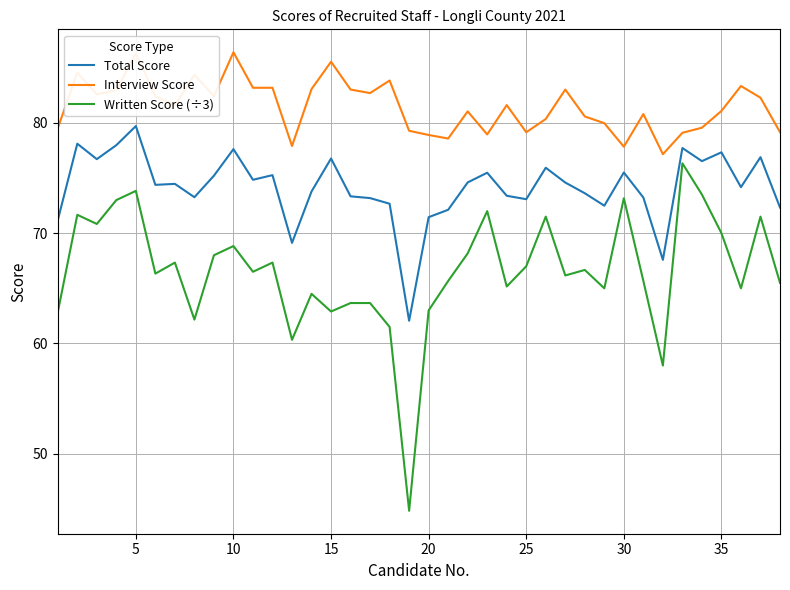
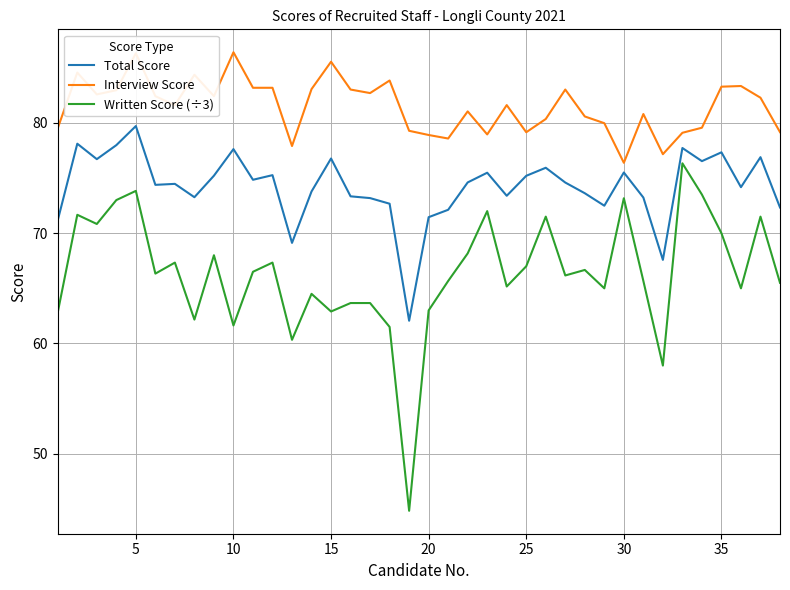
  {
    "Total Score": {
      "5": 79.7,
      "10": 77.6,
      "15": 76.8,
      "20": 71.5,
-     "25": 73.1,
+     "25": 75.2,
      "30": 75.5,
      "35": 77.3
    },
    "Interview Score": {
      "10": 86.4,
      "15": 85.5,
      "20": 78.9,
      "25": 79.2,
-     "30": 77.8,
-     "35": 81.1
+     "30": 76.4,
+     "35": 83.3
    },
    "Written Score (÷3)": {
      "5": 73.8,
-     "10": 68.8,
+     "10": 61.6,
      "15": 62.9,
      "20": 63.0,
      "25": 67.0,
      "30": 73.2,
      "35": 70.0
    }
  }
